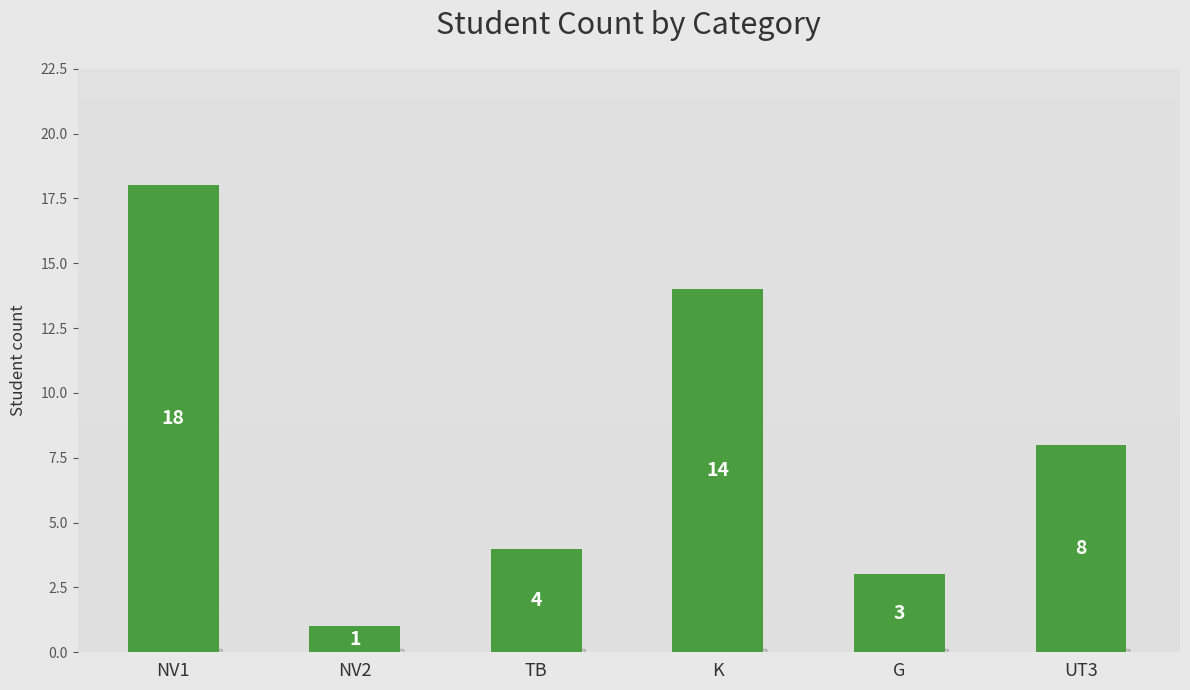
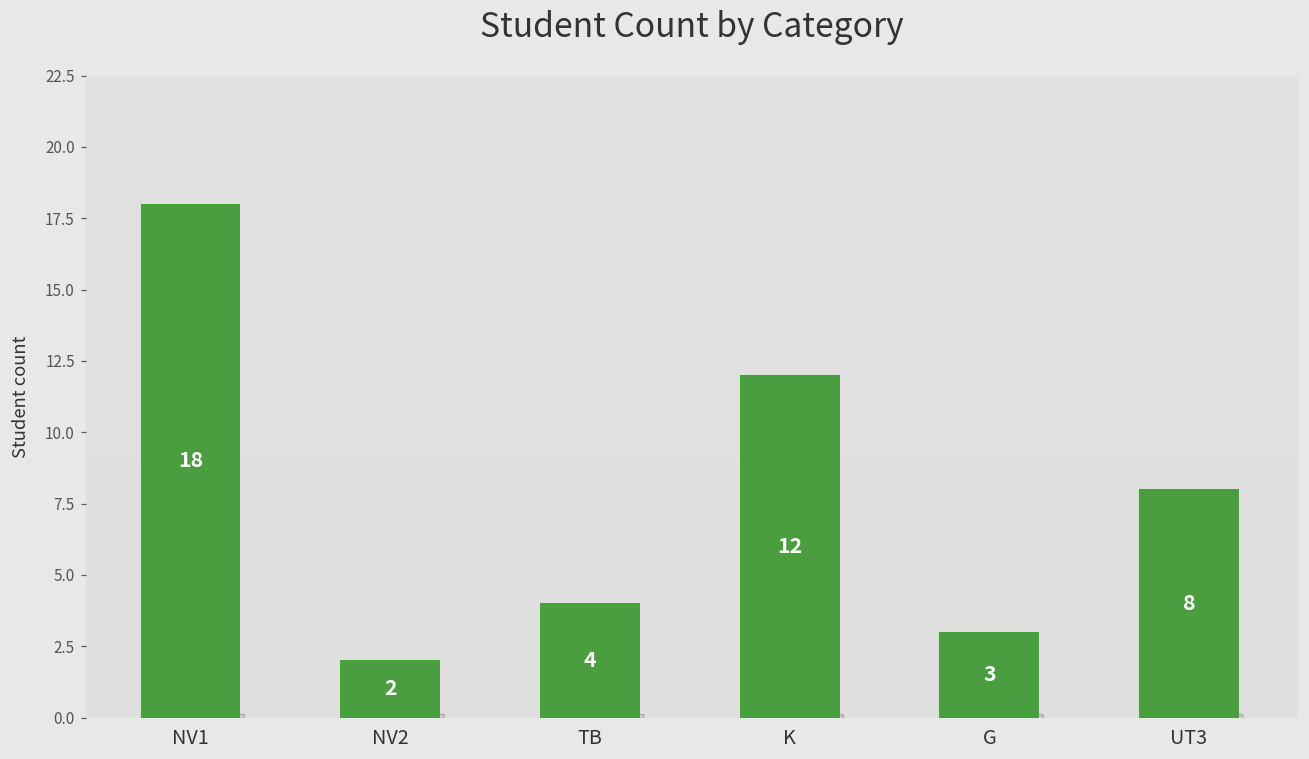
  {
    "NV1": 18,
-   "NV2": 1,
+   "NV2": 2,
    "TB": 4,
-   "K": 14,
+   "K": 12,
    "G": 3,
    "UT3": 8
  }
